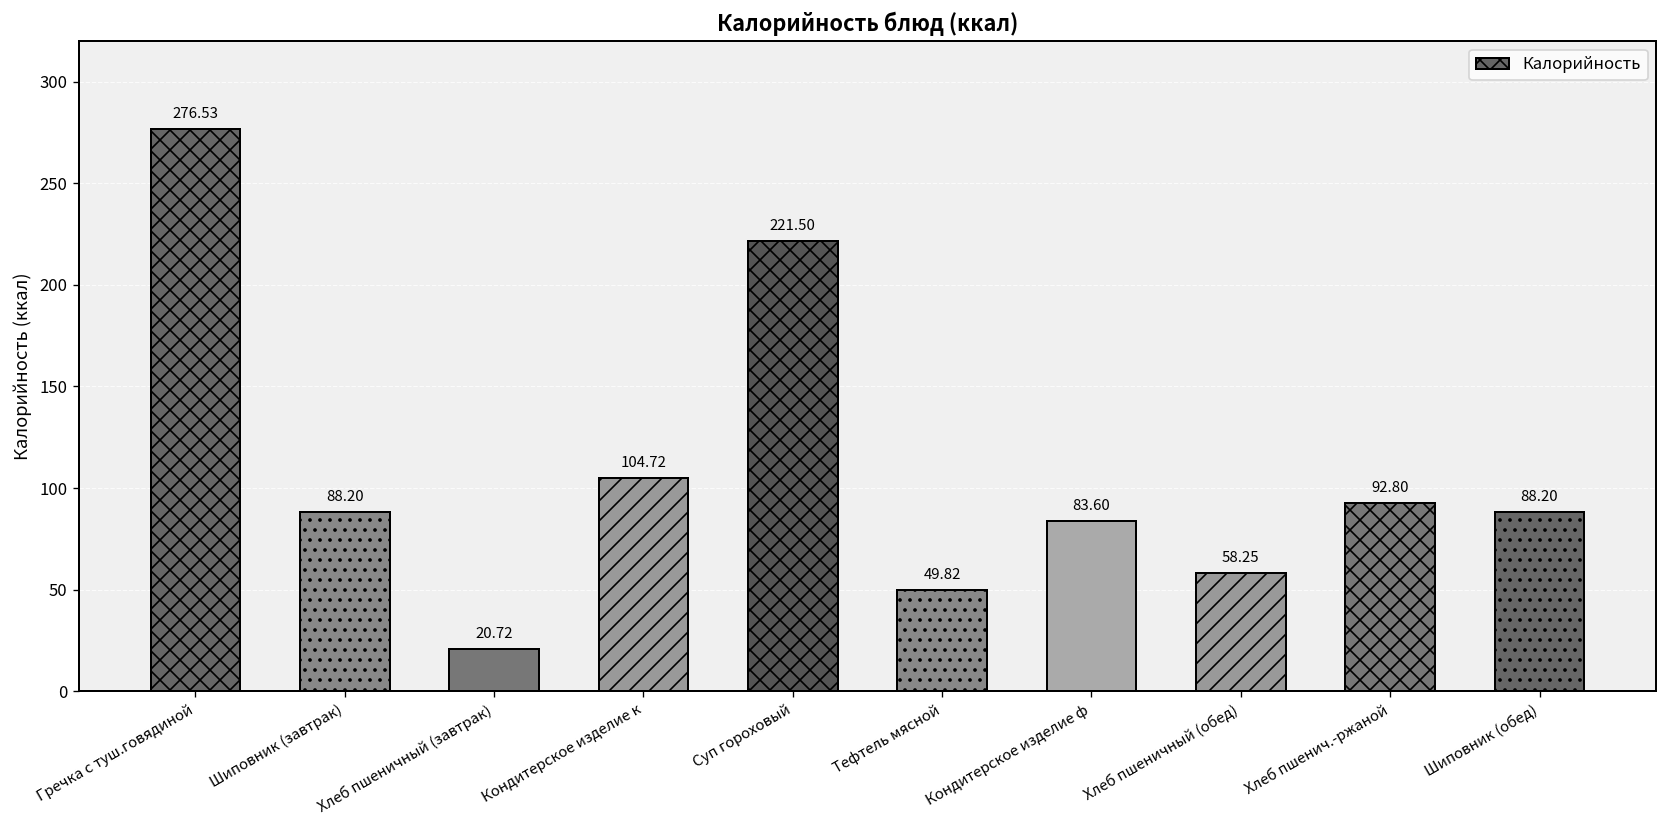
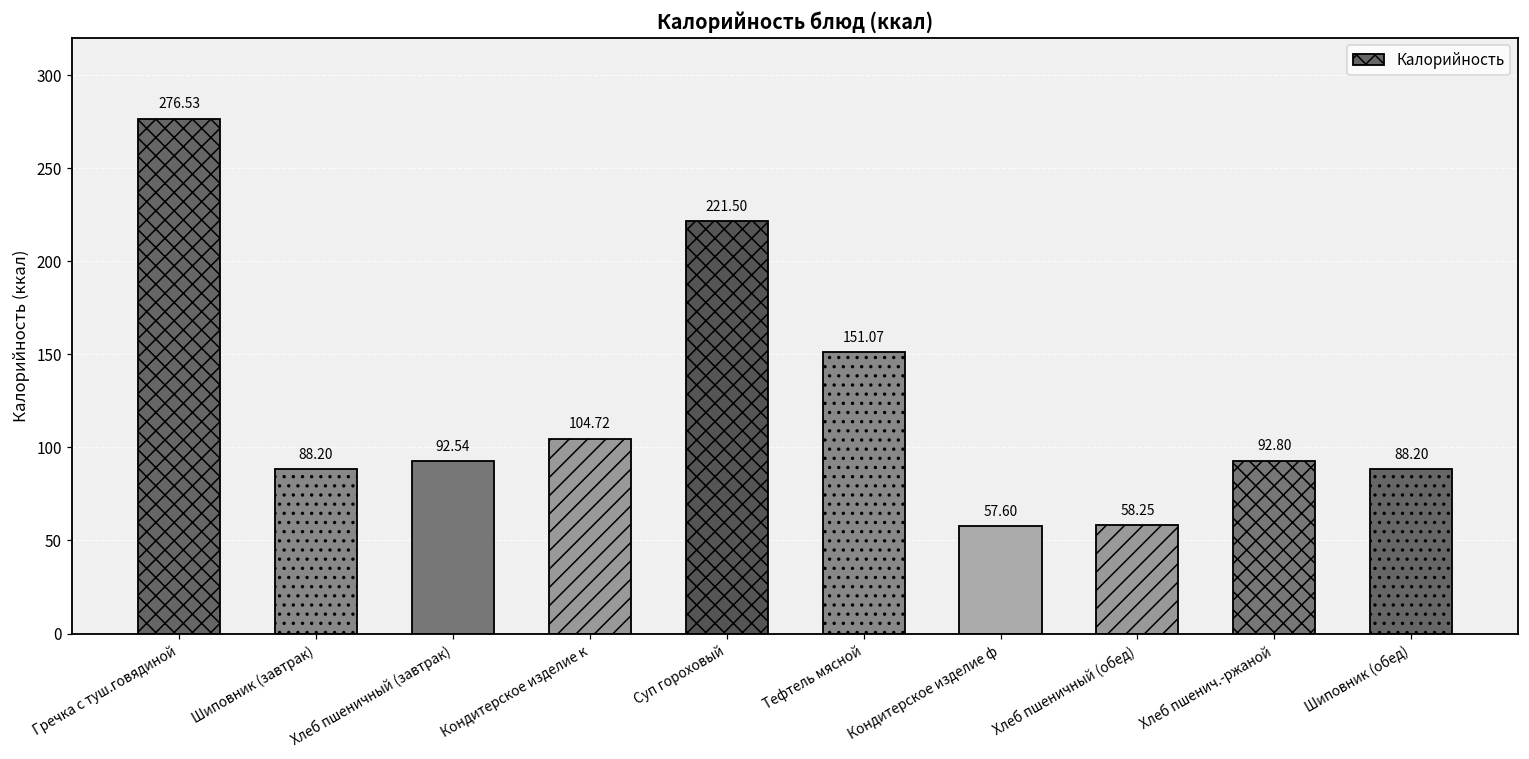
  {
    "Гречка с туш.говядиной": 276.53,
    "Шиповник (завтрак)": 88.20,
-   "Хлеб пшеничный (завтрак)": 20.72,
+   "Хлеб пшеничный (завтрак)": 92.54,
    "Кондитерское изделие к": 104.72,
    "Суп гороховый": 221.50,
-   "Тефтель мясной": 49.82,
-   "Кондитерское изделие ф": 83.60,
+   "Тефтель мясной": 151.07,
+   "Кондитерское изделие ф": 57.60,
    "Хлеб пшеничный (обед)": 58.25,
    "Хлеб пшенич.-ржаной": 92.80,
    "Шиповник (обед)": 88.20
  }
